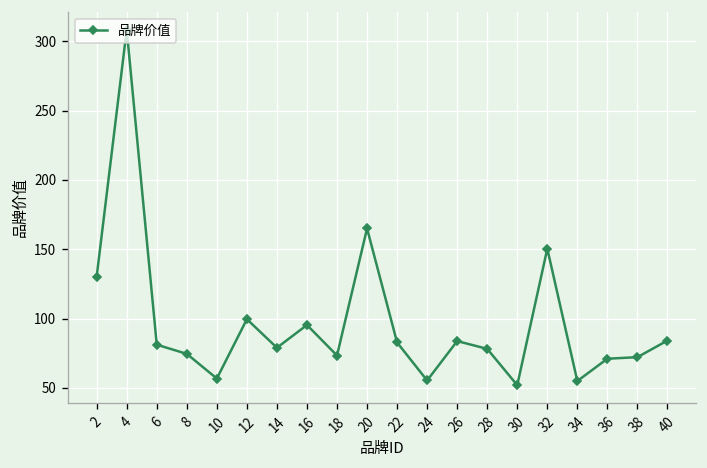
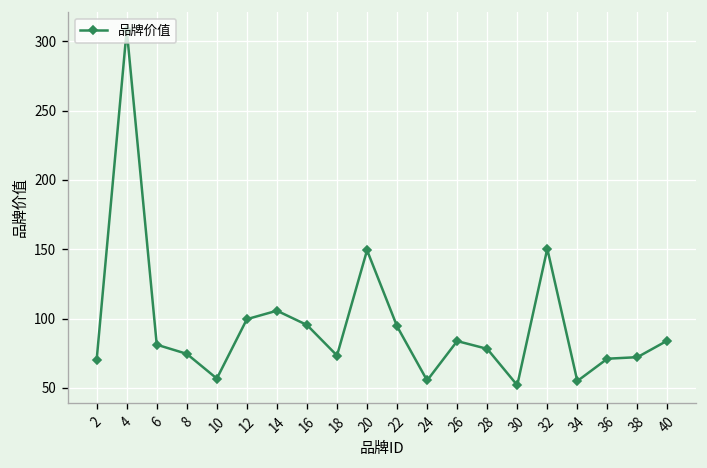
  {
-   "2": 130,
+   "2": 70,
    "6": 81,
    "8": 75,
    "10": 57,
    "12": 100,
-   "14": 79,
+   "14": 106,
    "16": 95,
    "18": 73,
-   "20": 165,
-   "22": 83,
+   "20": 149,
+   "22": 94,
    "24": 55,
    "26": 84,
    "28": 78,
    "30": 52,
    "32": 150,
    "34": 55,
    "36": 71,
    "38": 72,
    "40": 84
  }
